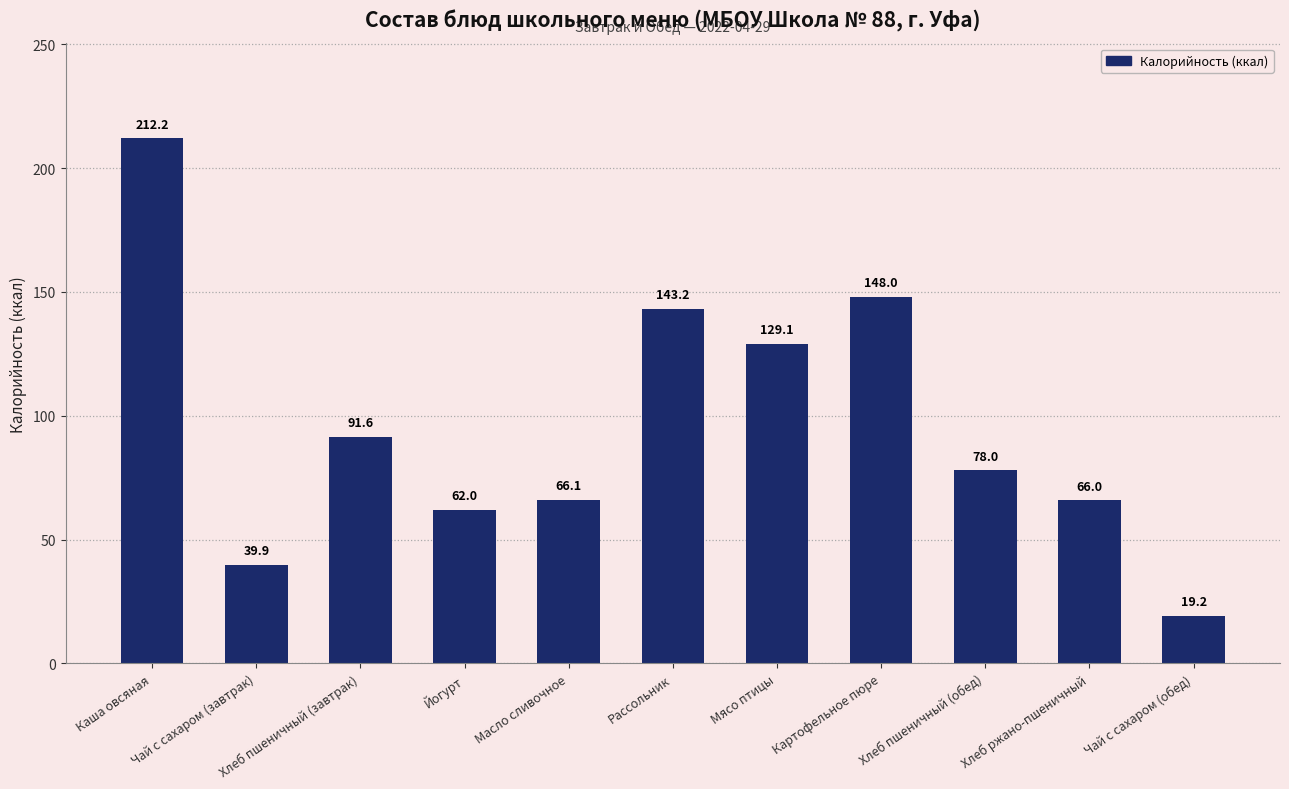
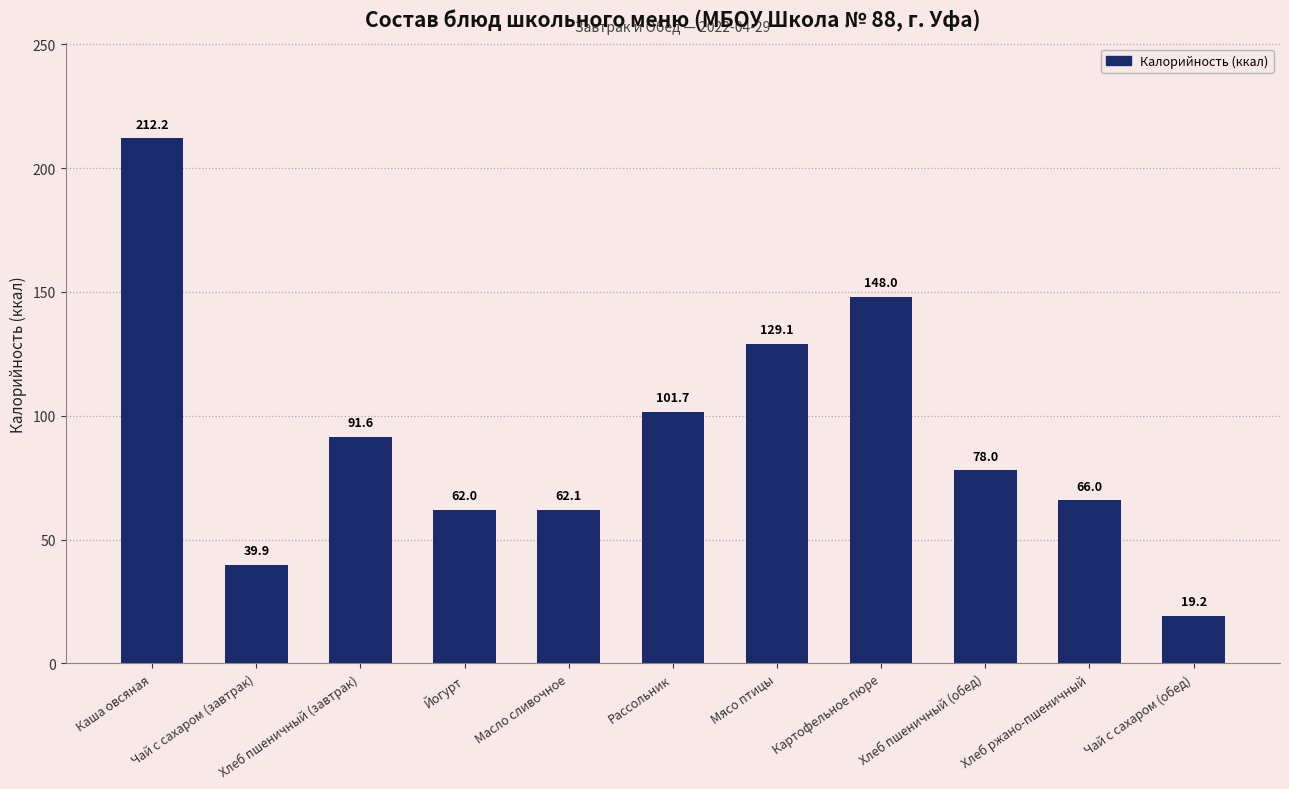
  {
    "Каша овсяная": 212.2,
    "Чай с сахаром (завтрак)": 39.9,
    "Хлеб пшеничный (завтрак)": 91.6,
    "Йогурт": 62.0,
-   "Масло сливочное": 66.1,
-   "Рассольник": 143.2,
+   "Масло сливочное": 62.1,
+   "Рассольник": 101.7,
    "Мясо птицы": 129.1,
    "Картофельное пюре": 148.0,
    "Хлеб пшеничный (обед)": 78.0,
    "Хлеб ржано-пшеничный": 66.0,
    "Чай с сахаром (обед)": 19.2
  }
